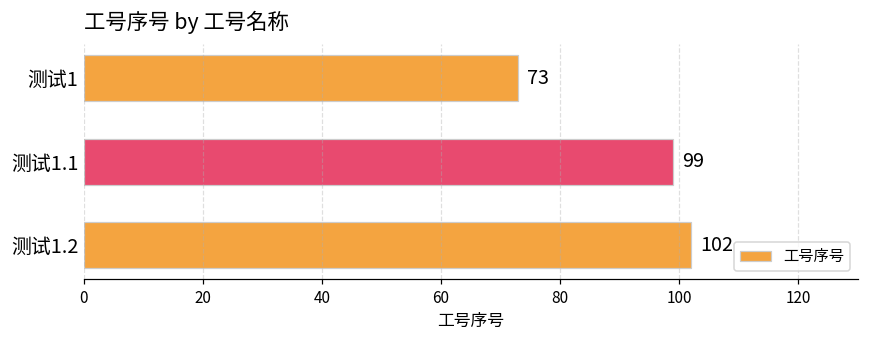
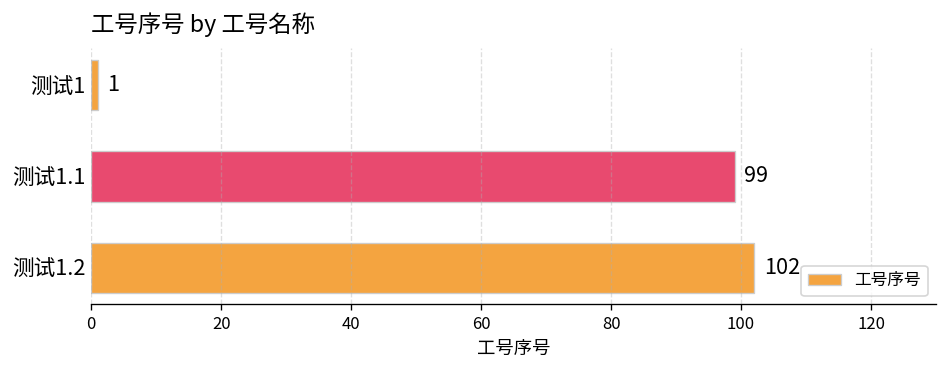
  {
-   "测试1": 73,
+   "测试1": 1,
    "测试1.1": 99,
    "测试1.2": 102
  }
